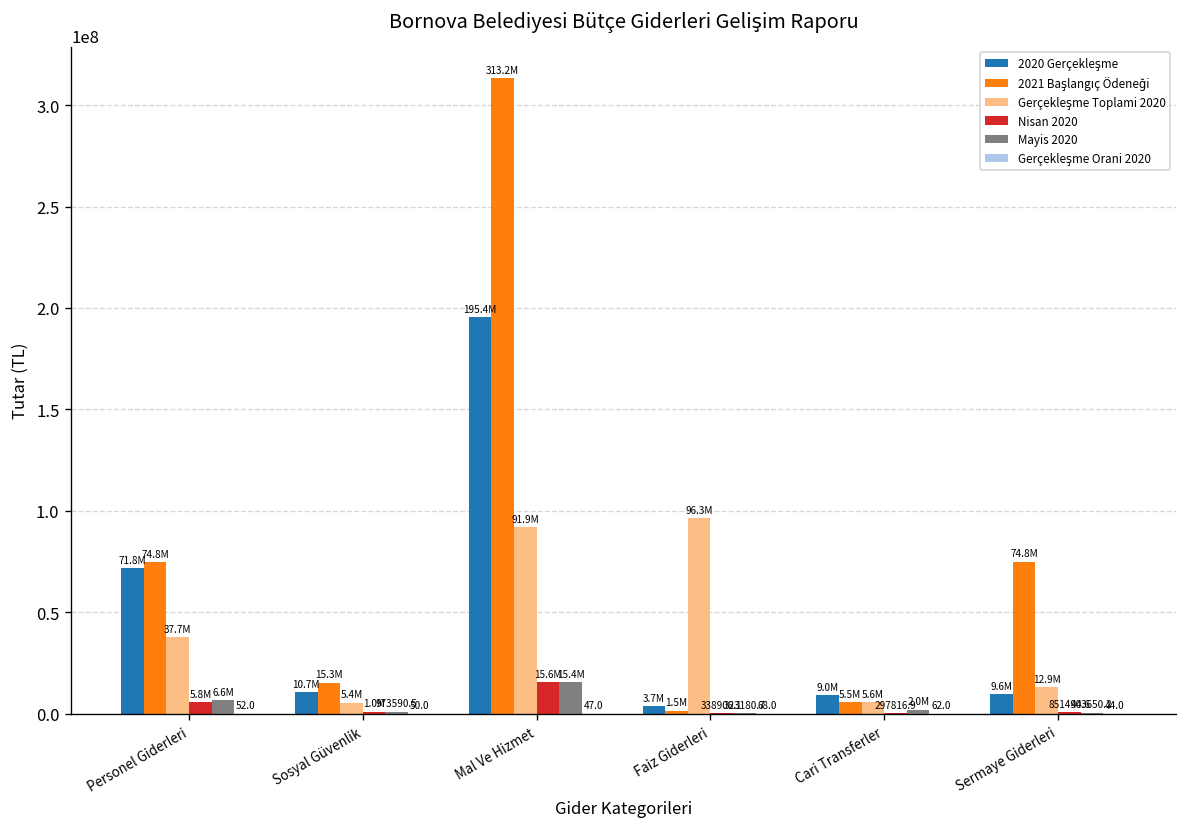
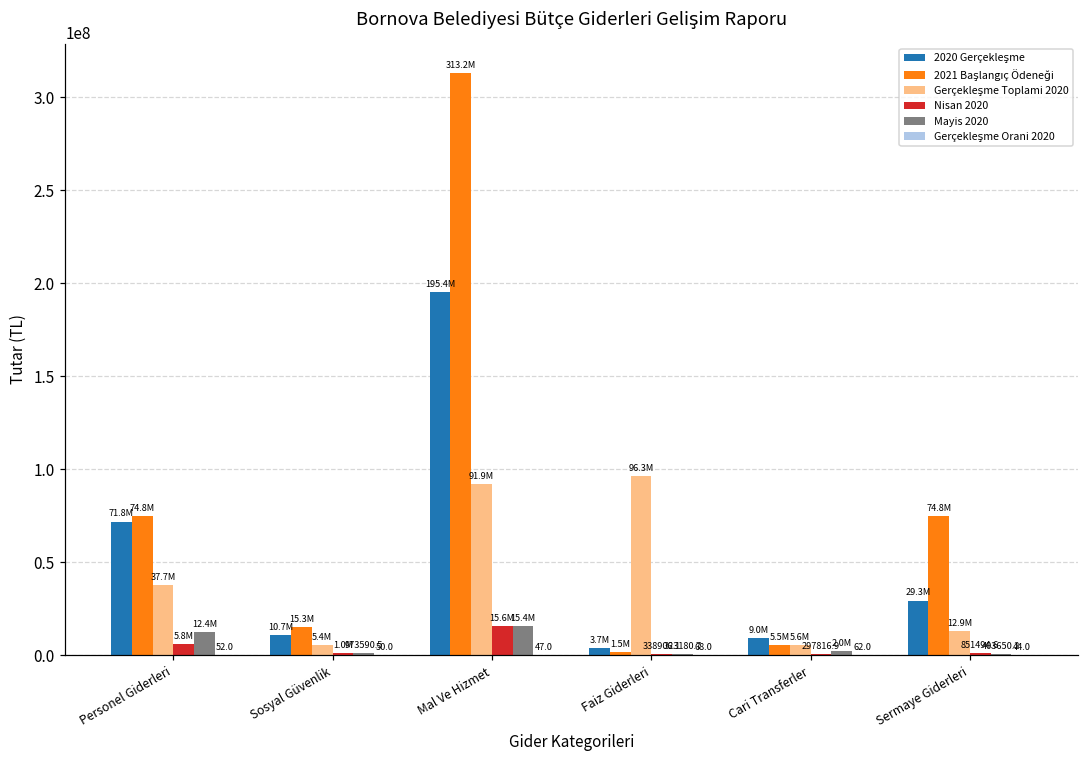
  {
    "2020 Gerçekleşme": {
      "Personel Giderleri": "71.8M",
      "Sosyal Güvenlik": "10.7M",
      "Mal Ve Hizmet": "195.4M",
      "Faiz Giderleri": "3.7M",
      "Cari Transferler": "9.0M",
-     "Sermaye Giderleri": "9.6M"
+     "Sermaye Giderleri": "29.3M"
    },
    "2021 Başlangıç Ödeneği": {
      "Personel Giderleri": "74.8M",
      "Sosyal Güvenlik": "15.3M",
      "Mal Ve Hizmet": "313.2M",
      "Faiz Giderleri": "1.5M",
      "Cari Transferler": "5.5M",
      "Sermaye Giderleri": "74.8M"
    },
    "Gerçekleşme Toplami 2020": {
      "Personel Giderleri": "37.7M",
      "Sosyal Güvenlik": "5.4M",
      "Mal Ve Hizmet": "91.9M",
      "Faiz Giderleri": "96.3M",
      "Cari Transferler": "5.6M",
      "Sermaye Giderleri": "12.9M"
    },
    "Nisan 2020": {
      "Personel Giderleri": "5.8M"
    },
    "Mayis 2020": {
-     "Personel Giderleri": "6.6M"
+     "Personel Giderleri": "12.4M"
    },
    "Gerçekleşme Orani 2020": {
      "Personel Giderleri": "52.0",
      "Mal Ve Hizmet": "47.0",
      "Cari Transferler": "62.0"
    }
  }
